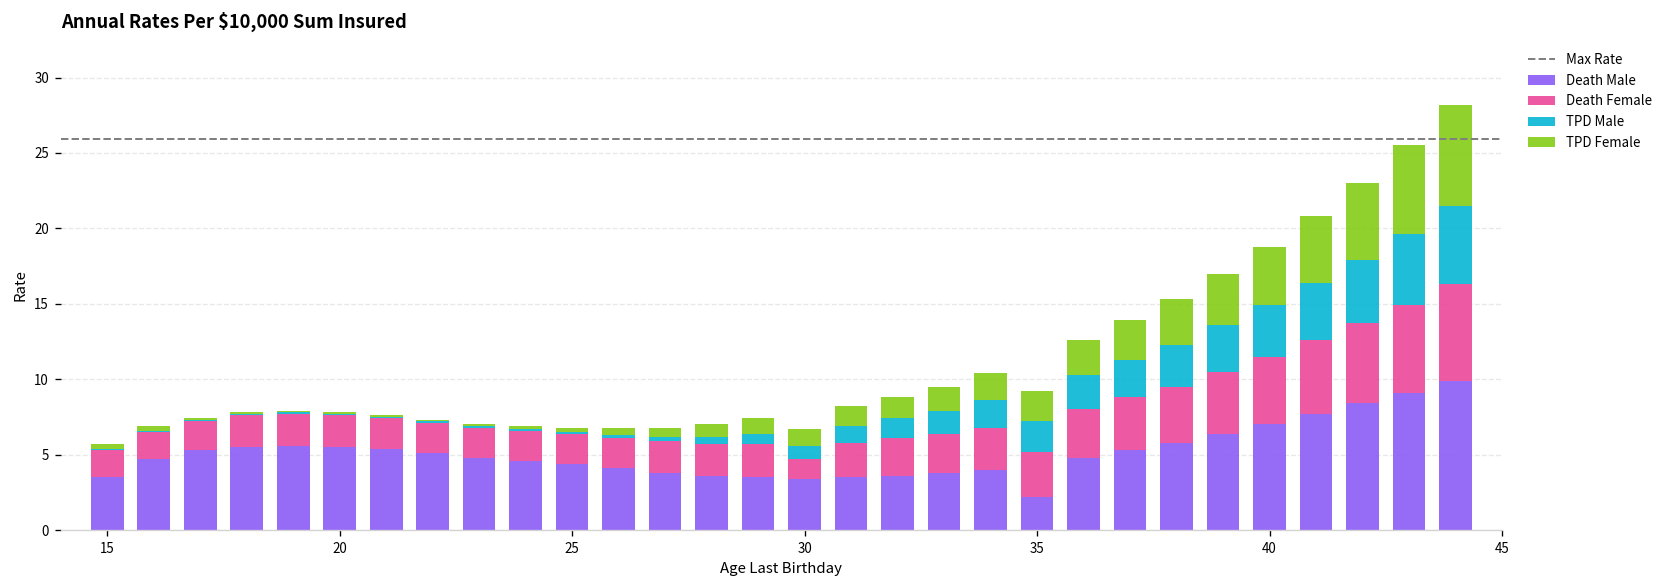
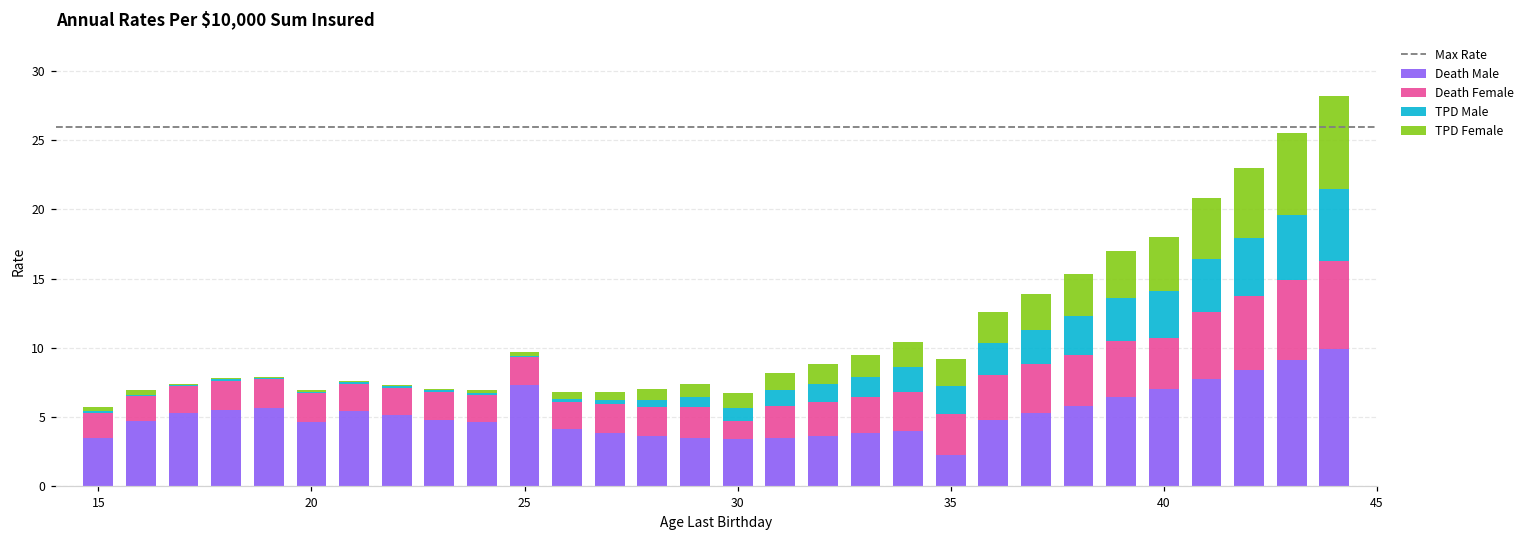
  {
    "Death Male": {
      "15": 3.5,
-     "20": 5.5,
-     "25": 4.4,
+     "20": 4.6,
+     "25": 7.3,
      "30": 3.4,
      "35": 2.2,
      "40": 7.0
    },
    "Death Female": {
      "15": 1.8,
      "20": 2.1,
      "25": 2.0,
      "30": 1.3,
      "35": 3.0,
-     "40": 4.5
+     "40": 3.7
    },
    "TPD Male": {
      "30": 0.9,
      "35": 2.0,
      "40": 3.4
    },
    "TPD Female": {
      "15": 0.3,
      "25": 0.3,
      "30": 1.1,
      "35": 2.0,
      "40": 3.9
    }
  }
